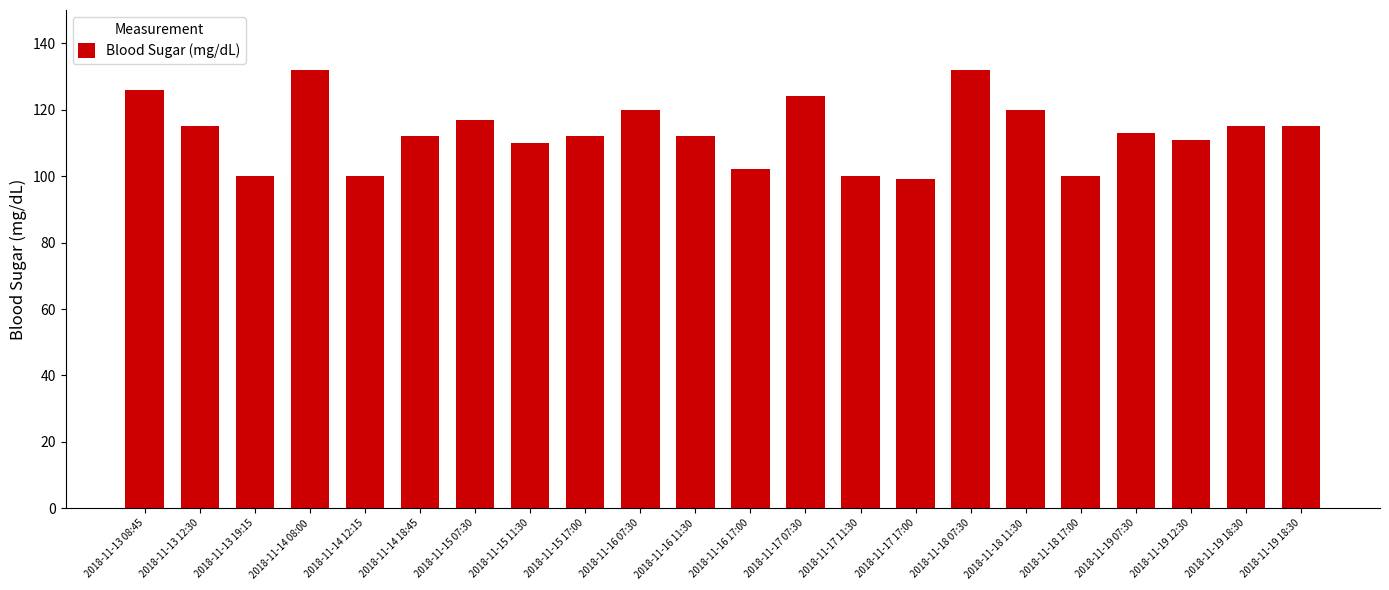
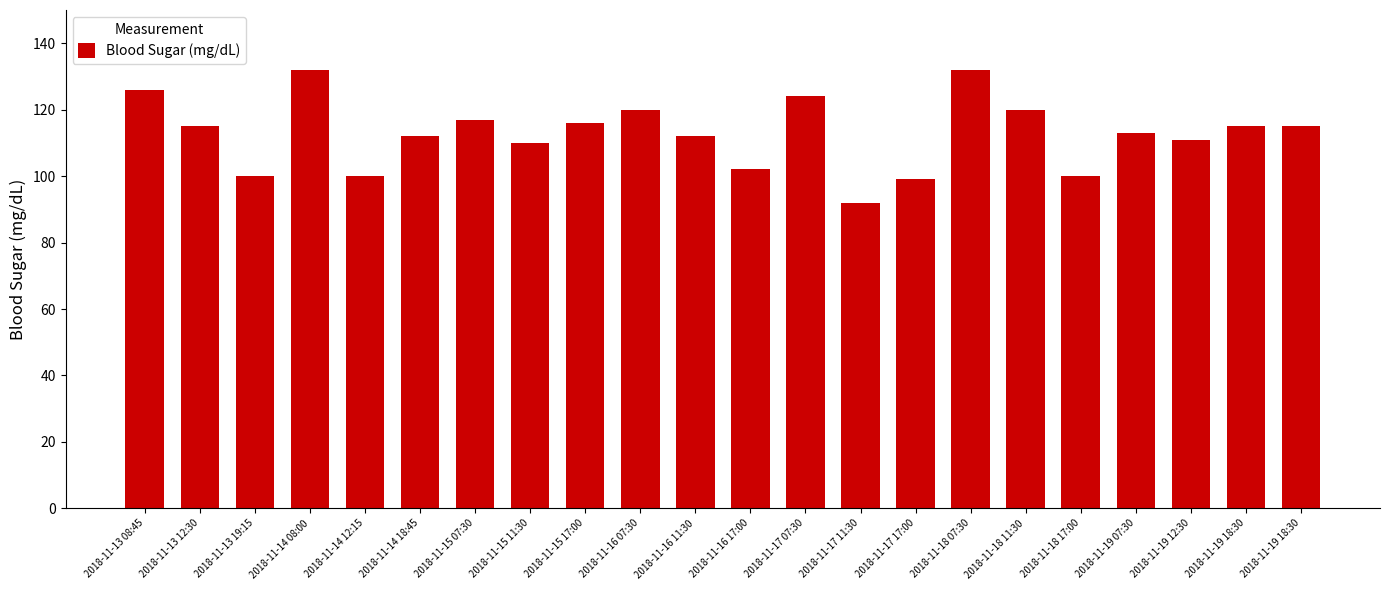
  {
    "2018-11-13 08:45": 126,
    "2018-11-13 12:30": 115,
    "2018-11-13 19:15": 100,
    "2018-11-14 08:00": 132,
    "2018-11-14 12:15": 100,
    "2018-11-14 18:45": 112,
    "2018-11-15 07:30": 117,
    "2018-11-15 11:30": 110,
-   "2018-11-15 17:00": 112,
+   "2018-11-15 17:00": 116,
    "2018-11-16 07:30": 120,
    "2018-11-16 11:30": 112,
    "2018-11-16 17:00": 102,
    "2018-11-17 07:30": 124,
-   "2018-11-17 11:30": 100,
+   "2018-11-17 11:30": 92,
    "2018-11-17 17:00": 99,
    "2018-11-18 07:30": 132,
    "2018-11-18 11:30": 120,
    "2018-11-18 17:00": 100,
    "2018-11-19 07:30": 113,
    "2018-11-19 12:30": 111
  }
